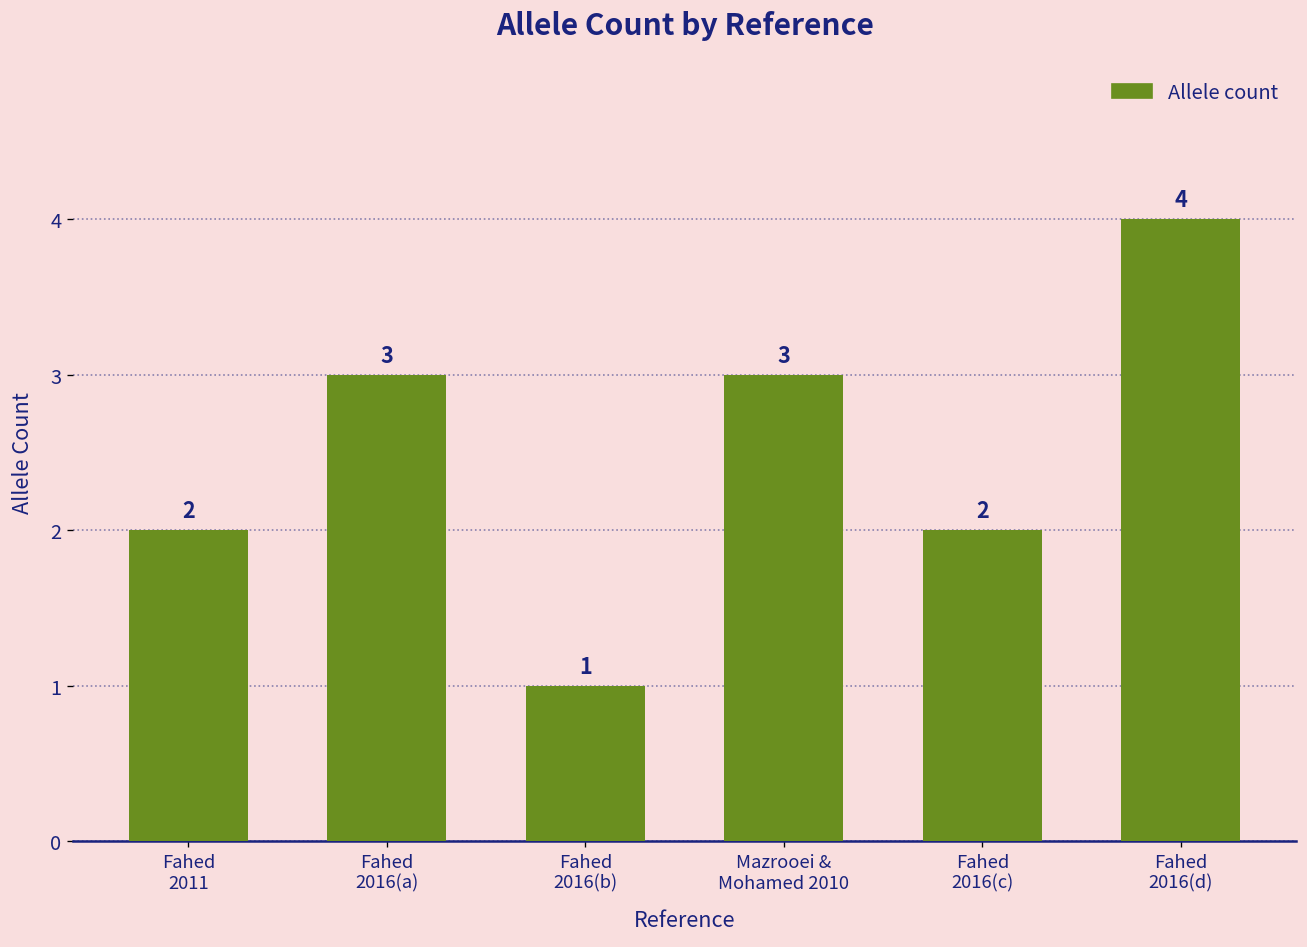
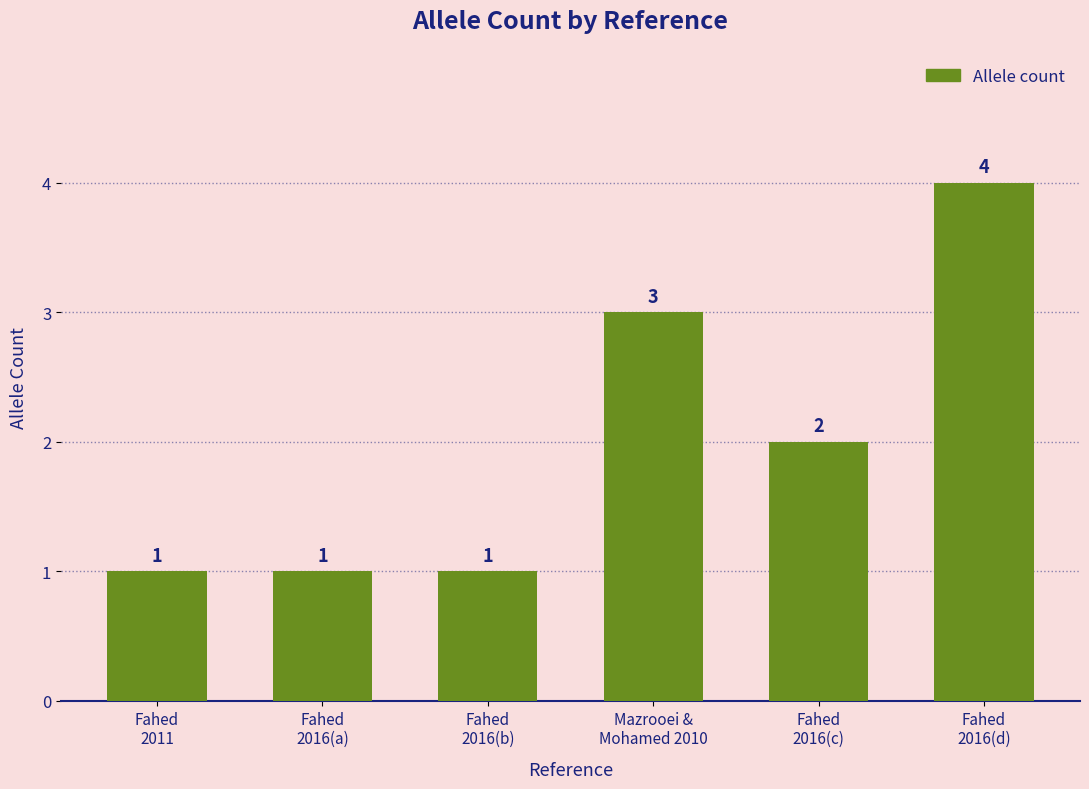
  {
-   "Fahed 2011": 2,
-   "Fahed 2016(a)": 3,
+   "Fahed 2011": 1,
+   "Fahed 2016(a)": 1,
    "Fahed 2016(b)": 1,
    "Mazrooei & Mohamed 2010": 3,
    "Fahed 2016(c)": 2,
    "Fahed 2016(d)": 4
  }
